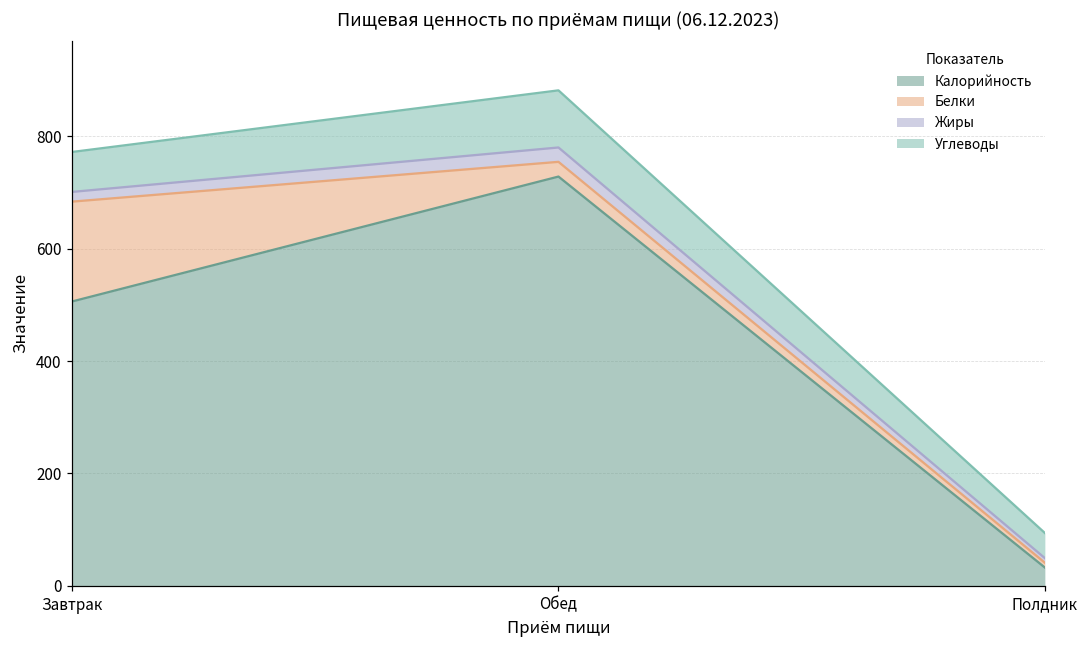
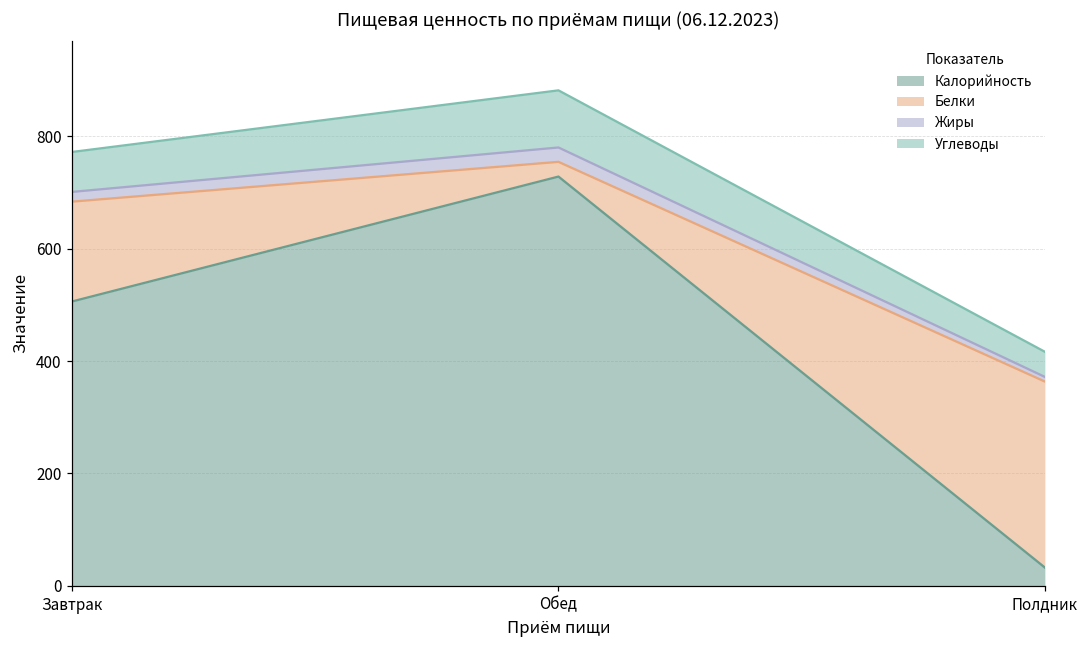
  {
    "Белки": {
      "Завтрак": 180,
      "Обед": 30,
-     "Полдник": 10
+     "Полдник": 330
    }
  }
